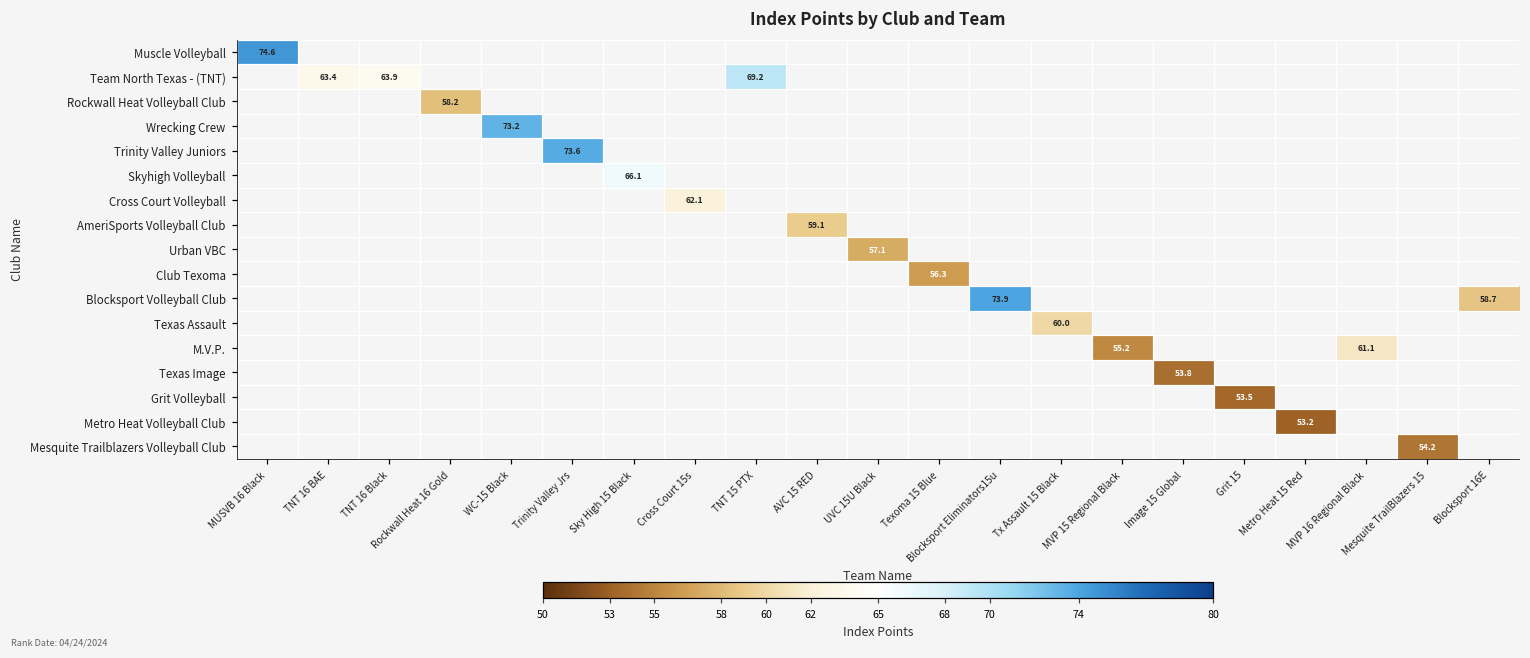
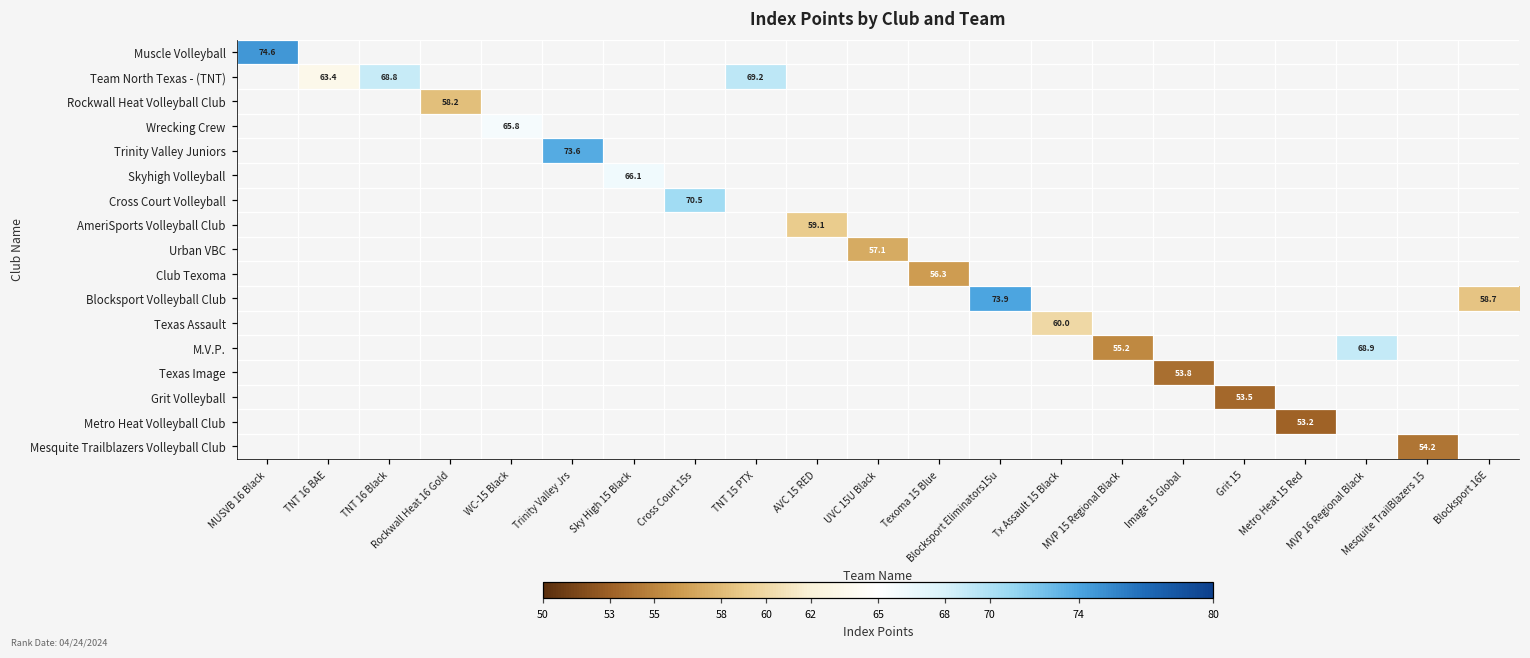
  {
    "Muscle Volleyball": {
      "MUSVB 16 Black": 74.6
    },
    "Team North Texas - (TNT)": {
      "TNT 16 BAE": 63.4,
-     "TNT 16 Black": 63.9,
+     "TNT 16 Black": 68.8,
      "TNT 15 PTX": 69.2
    },
    "Rockwall Heat Volleyball Club": {
      "Rockwall Heat 16 Gold": 58.2
    },
    "Wrecking Crew": {
-     "WC-15 Black": 73.2
+     "WC-15 Black": 65.8
    },
    "Trinity Valley Juniors": {
      "Trinity Valley Jrs": 73.6
    },
    "Skyhigh Volleyball": {
      "Sky High 15 Black": 66.1
    },
    "Cross Court Volleyball": {
-     "Cross Court 15s": 62.1
+     "Cross Court 15s": 70.5
    },
    "AmeriSports Volleyball Club": {
      "AVC 15 RED": 59.1
    },
    "Urban VBC": {
      "UVC 15U Black": 57.1
    },
    "Club Texoma": {
      "Texoma 15 Blue": 56.3
    },
    "Blocksport Volleyball Club": {
      "Blocksport Eliminators15u": 73.9,
      "Blocksport 16E": 58.7
    },
    "Texas Assault": {
      "Tx Assault 15 Black": 60.0
    },
    "M.V.P.": {
      "MVP 15 Regional Black": 55.2,
-     "MVP 16 Regional Black": 61.1
+     "MVP 16 Regional Black": 68.9
    },
    "Texas Image": {
      "Image 15 Global": 53.8
    },
    "Grit Volleyball": {
      "Grit 15": 53.5
    },
    "Metro Heat Volleyball Club": {
      "Metro Heat 15 Red": 53.2
    },
    "Mesquite Trailblazers Volleyball Club": {
      "Mesquite TrailBlazers 15": 54.2
    }
  }
